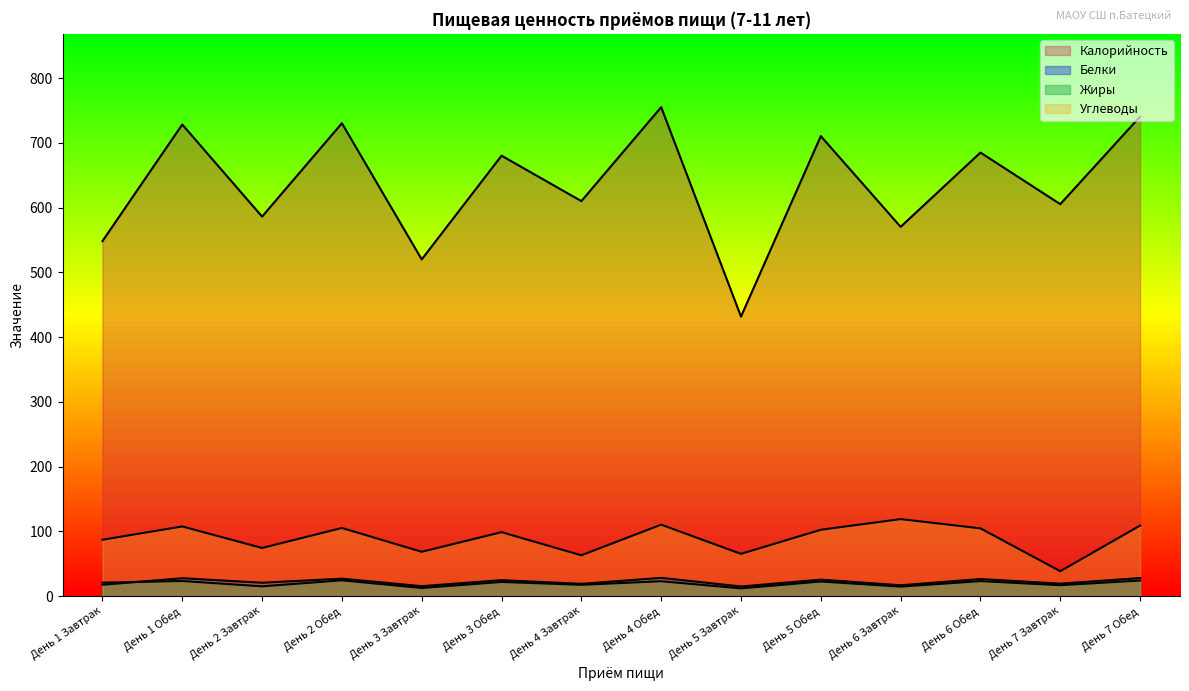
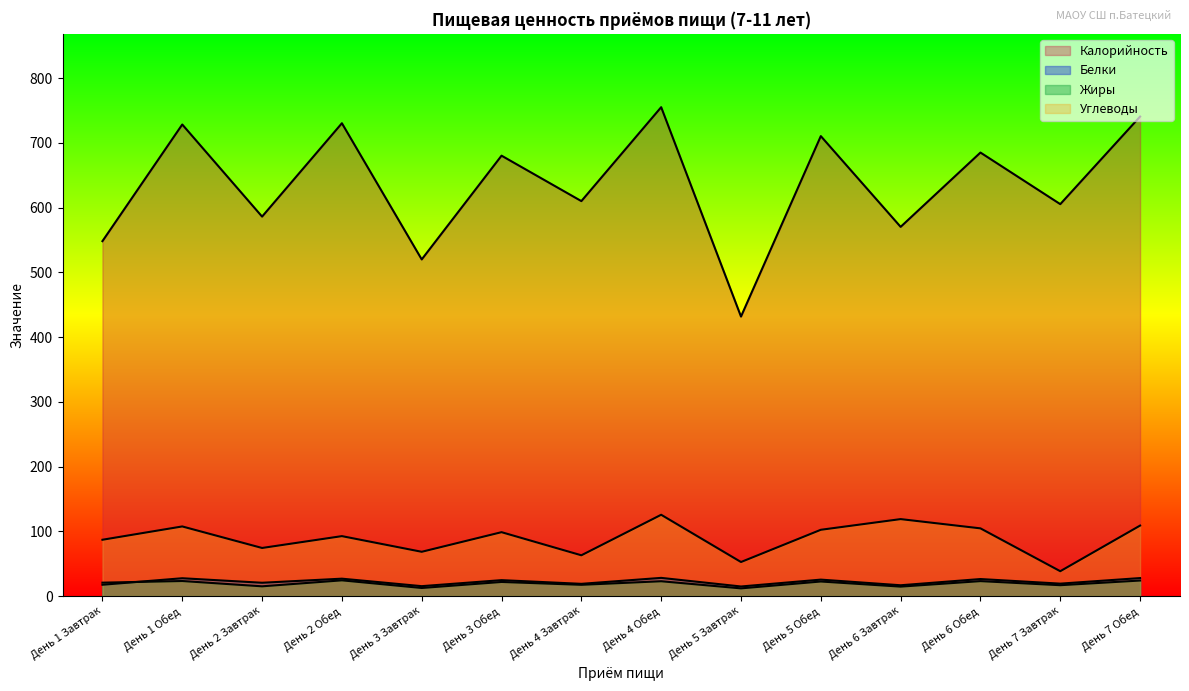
  {
    "Калорийность": {
      "День 1 Завтрак": 550,
      "День 1 Обед": 730,
      "День 2 Завтрак": 590,
      "День 2 Обед": 730,
      "День 3 Завтрак": 520,
      "День 3 Обед": 680,
      "День 4 Завтрак": 610,
      "День 4 Обед": 760,
      "День 5 Завтрак": 430,
      "День 5 Обед": 710,
      "День 6 Завтрак": 570,
      "День 6 Обед": 690,
      "День 7 Завтрак": 610
    },
    "Белки": {
      "День 1 Обед": 30,
      "День 2 Завтрак": 20,
      "День 4 Обед": 30
    },
    "Жиры": {
      "День 1 Обед": 20,
      "День 2 Завтрак": 20,
      "День 4 Обед": 20
    },
    "Углеводы": {
      "День 1 Завтрак": 90,
      "День 1 Обед": 110,
      "День 2 Завтрак": 70,
-     "День 2 Обед": 110,
+     "День 2 Обед": 90,
      "День 3 Завтрак": 70,
      "День 3 Обед": 100,
      "День 4 Завтрак": 60,
-     "День 4 Обед": 110,
-     "День 5 Завтрак": 70,
+     "День 4 Обед": 130,
+     "День 5 Завтрак": 50,
      "День 5 Обед": 100,
      "День 6 Завтрак": 120,
      "День 6 Обед": 100,
      "День 7 Завтрак": 40,
      "День 7 Обед": 110
    }
  }
